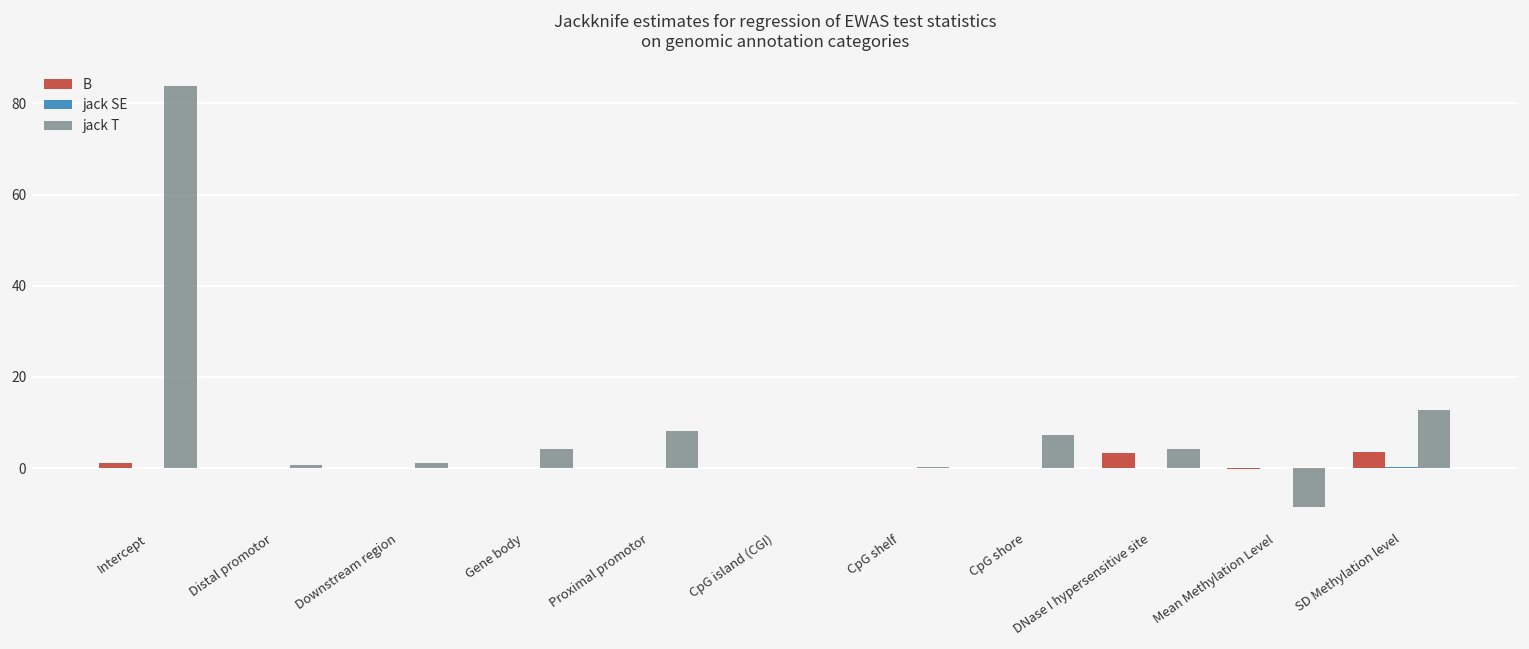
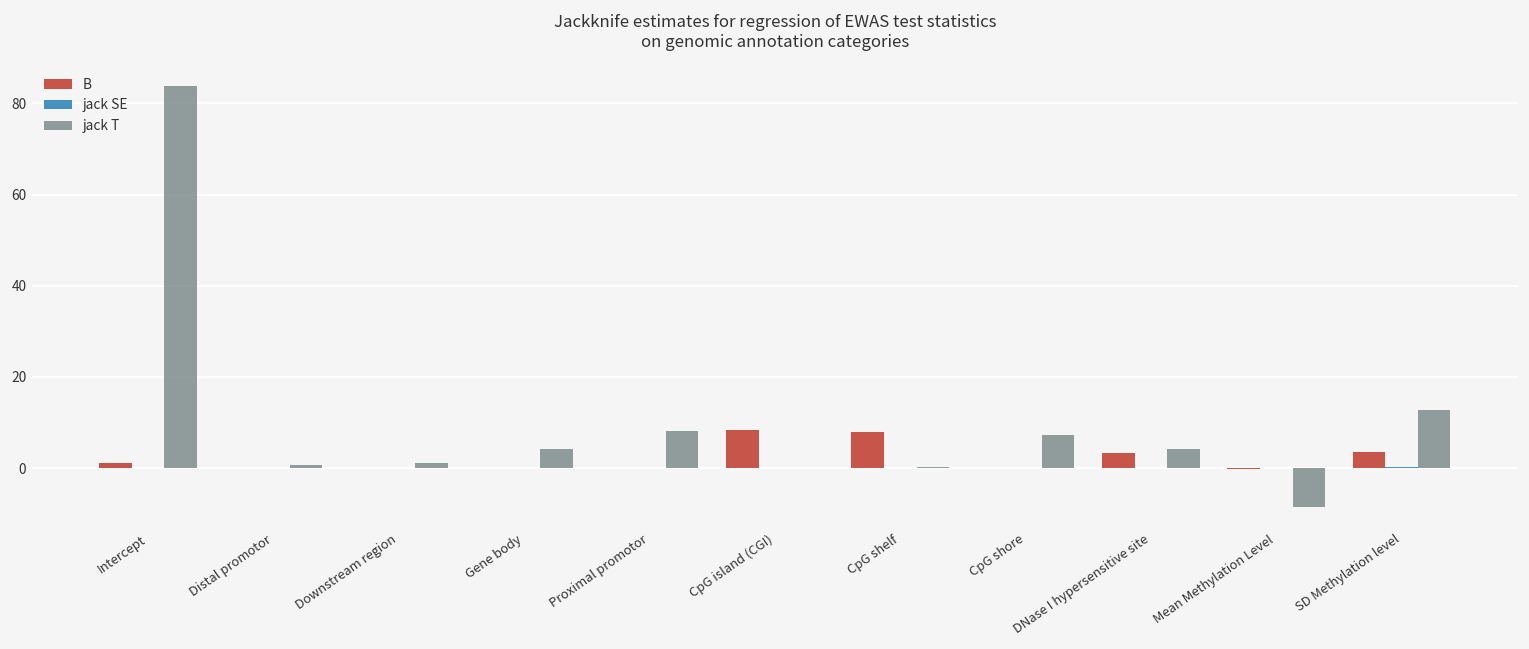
  {
    "B": {
      "Intercept": 1,
-     "CpG island (CGI)": 0,
-     "CpG shelf": 0,
+     "CpG island (CGI)": 8,
+     "CpG shelf": 8,
      "DNase I hypersensitive site": 3,
      "SD Methylation level": 4
    },
    "jack T": {
      "Intercept": 84,
      "Distal promotor": 1,
      "Downstream region": 1,
      "Gene body": 4,
      "Proximal promotor": 8,
      "CpG shore": 7,
      "DNase I hypersensitive site": 4,
      "Mean Methylation Level": -8,
      "SD Methylation level": 13
    }
  }
